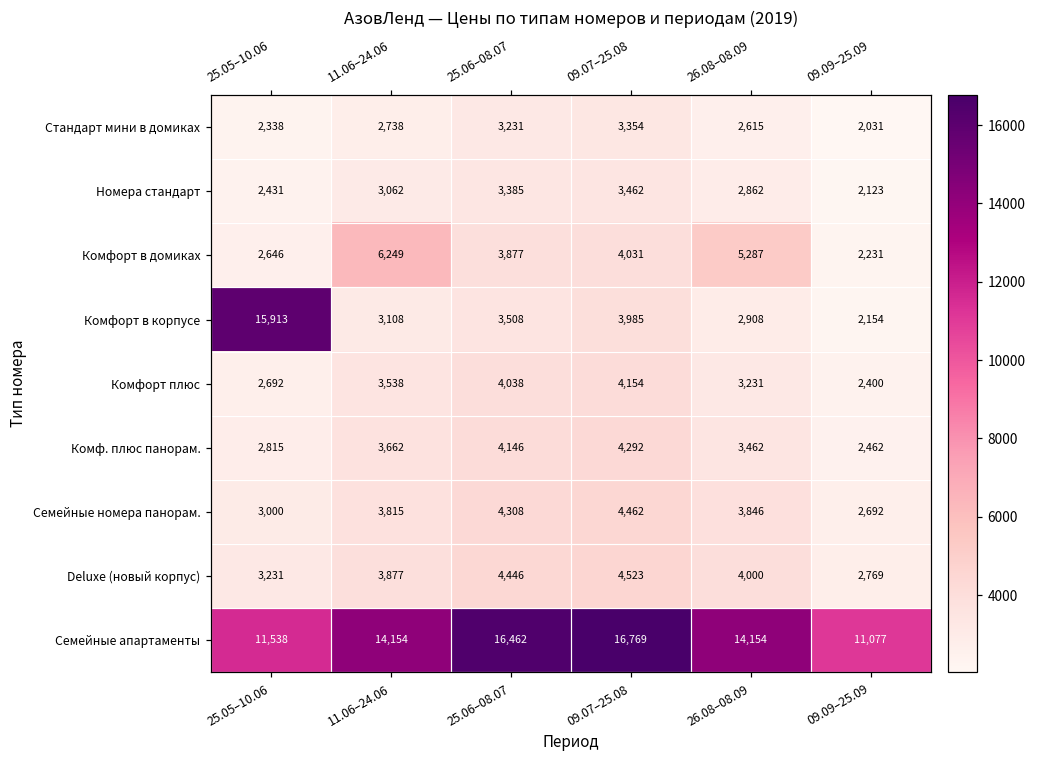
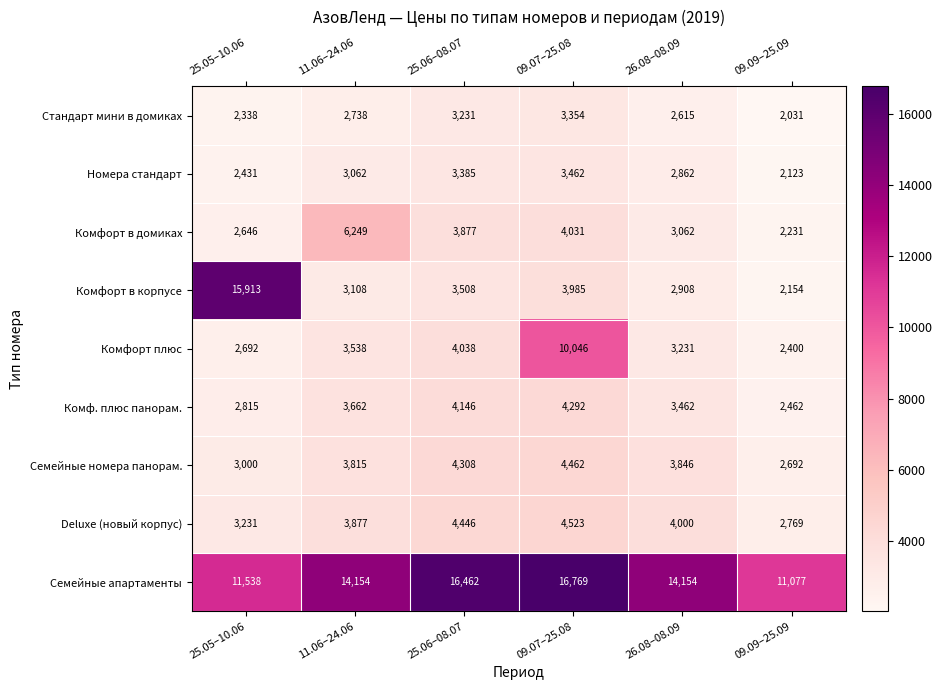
  {
    "Стандарт мини в домиках": {
      "25.05–10.06": "2,338",
      "11.06–24.06": "2,738",
      "25.06–08.07": "3,231",
      "09.07–25.08": "3,354",
      "26.08–08.09": "2,615",
      "09.09–25.09": "2,031"
    },
    "Номера стандарт": {
      "25.05–10.06": "2,431",
      "11.06–24.06": "3,062",
      "25.06–08.07": "3,385",
      "09.07–25.08": "3,462",
      "26.08–08.09": "2,862",
      "09.09–25.09": "2,123"
    },
    "Комфорт в домиках": {
      "25.05–10.06": "2,646",
      "11.06–24.06": "6,249",
      "25.06–08.07": "3,877",
      "09.07–25.08": "4,031",
-     "26.08–08.09": "5,287",
+     "26.08–08.09": "3,062",
      "09.09–25.09": "2,231"
    },
    "Комфорт в корпусе": {
      "25.05–10.06": "15,913",
      "11.06–24.06": "3,108",
      "25.06–08.07": "3,508",
      "09.07–25.08": "3,985",
      "26.08–08.09": "2,908",
      "09.09–25.09": "2,154"
    },
    "Комфорт плюс": {
      "25.05–10.06": "2,692",
      "11.06–24.06": "3,538",
      "25.06–08.07": "4,038",
-     "09.07–25.08": "4,154",
+     "09.07–25.08": "10,046",
      "26.08–08.09": "3,231",
      "09.09–25.09": "2,400"
    },
    "Комф. плюс панорам.": {
      "25.05–10.06": "2,815",
      "11.06–24.06": "3,662",
      "25.06–08.07": "4,146",
      "09.07–25.08": "4,292",
      "26.08–08.09": "3,462",
      "09.09–25.09": "2,462"
    },
    "Семейные номера панорам.": {
      "25.05–10.06": "3,000",
      "11.06–24.06": "3,815",
      "25.06–08.07": "4,308",
      "09.07–25.08": "4,462",
      "26.08–08.09": "3,846",
      "09.09–25.09": "2,692"
    },
    "Deluxe (новый корпус)": {
      "25.05–10.06": "3,231",
      "11.06–24.06": "3,877",
      "25.06–08.07": "4,446",
      "09.07–25.08": "4,523",
      "26.08–08.09": "4,000",
      "09.09–25.09": "2,769"
    },
    "Семейные апартаменты": {
      "25.05–10.06": "11,538",
      "11.06–24.06": "14,154",
      "25.06–08.07": "16,462",
      "09.07–25.08": "16,769",
      "26.08–08.09": "14,154",
      "09.09–25.09": "11,077"
    }
  }
